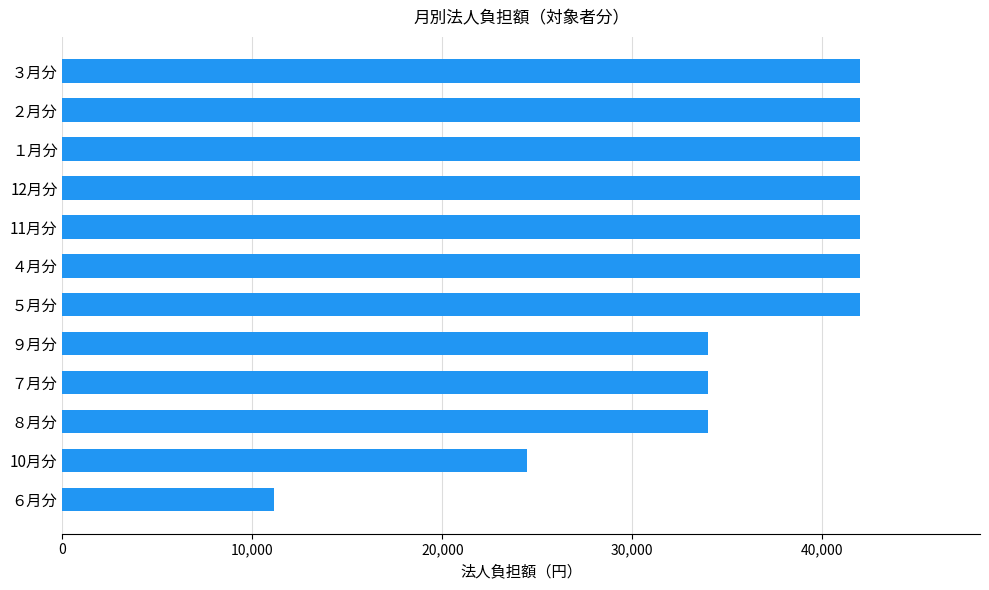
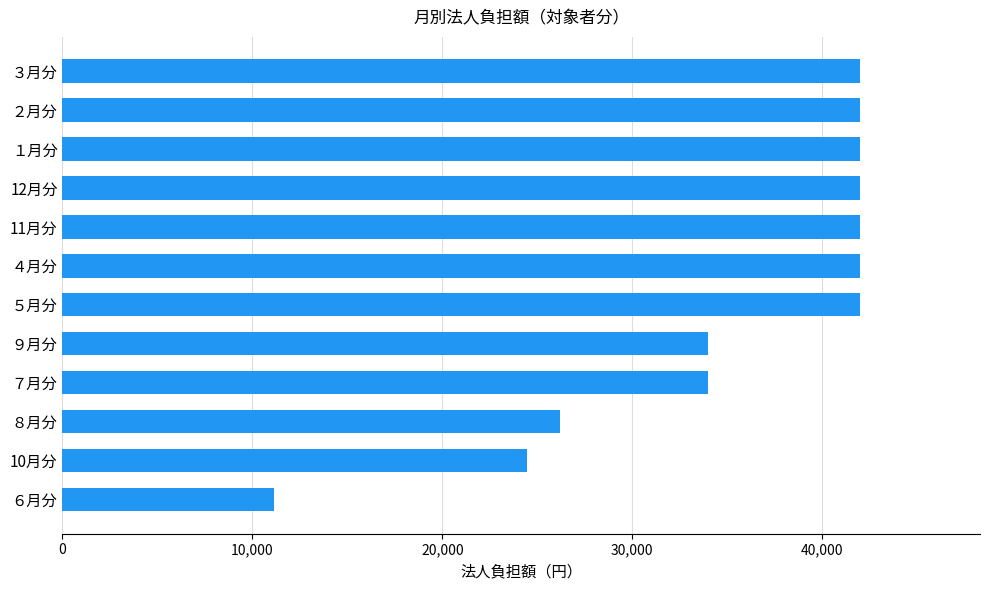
  {
    "３月分": "42,000",
    "２月分": "42,000",
    "１月分": "42,000",
    "12月分": "42,000",
    "11月分": "42,000",
    "４月分": "42,000",
    "５月分": "42,000",
    "９月分": "34,000",
    "７月分": "34,000",
-   "８月分": "34,000",
+   "８月分": "26,200",
    "10月分": "24,500",
    "６月分": "11,100"
  }
